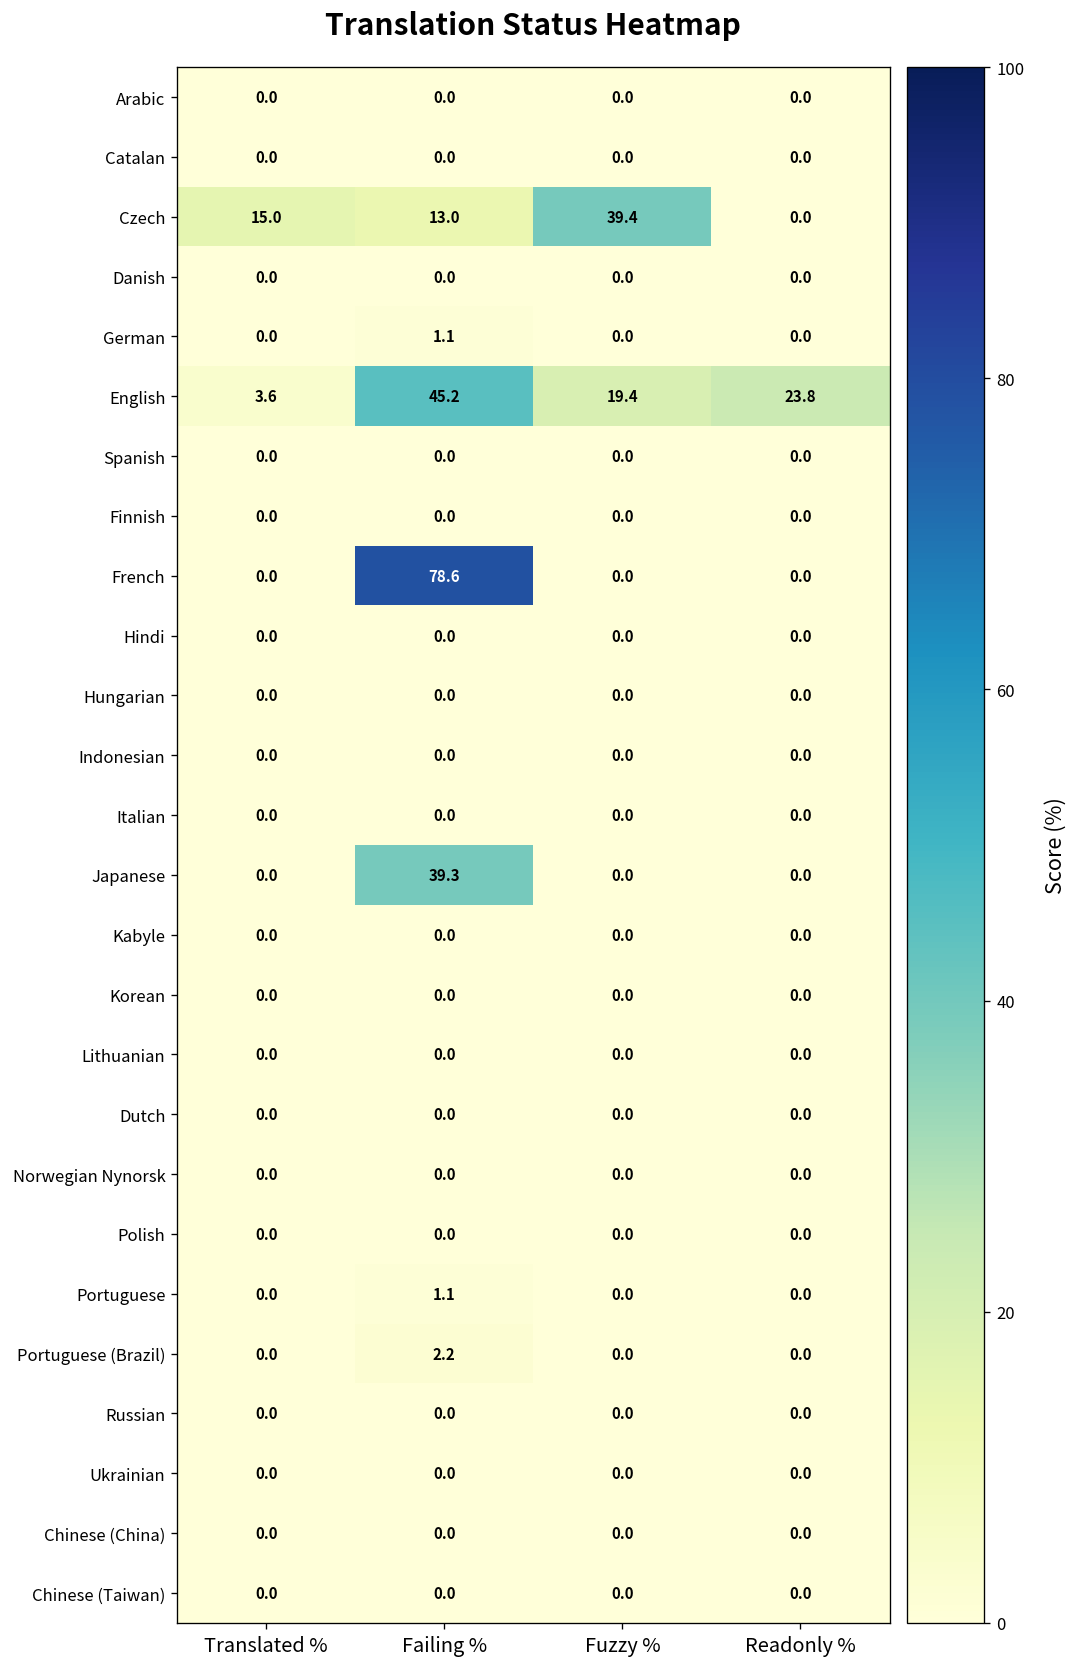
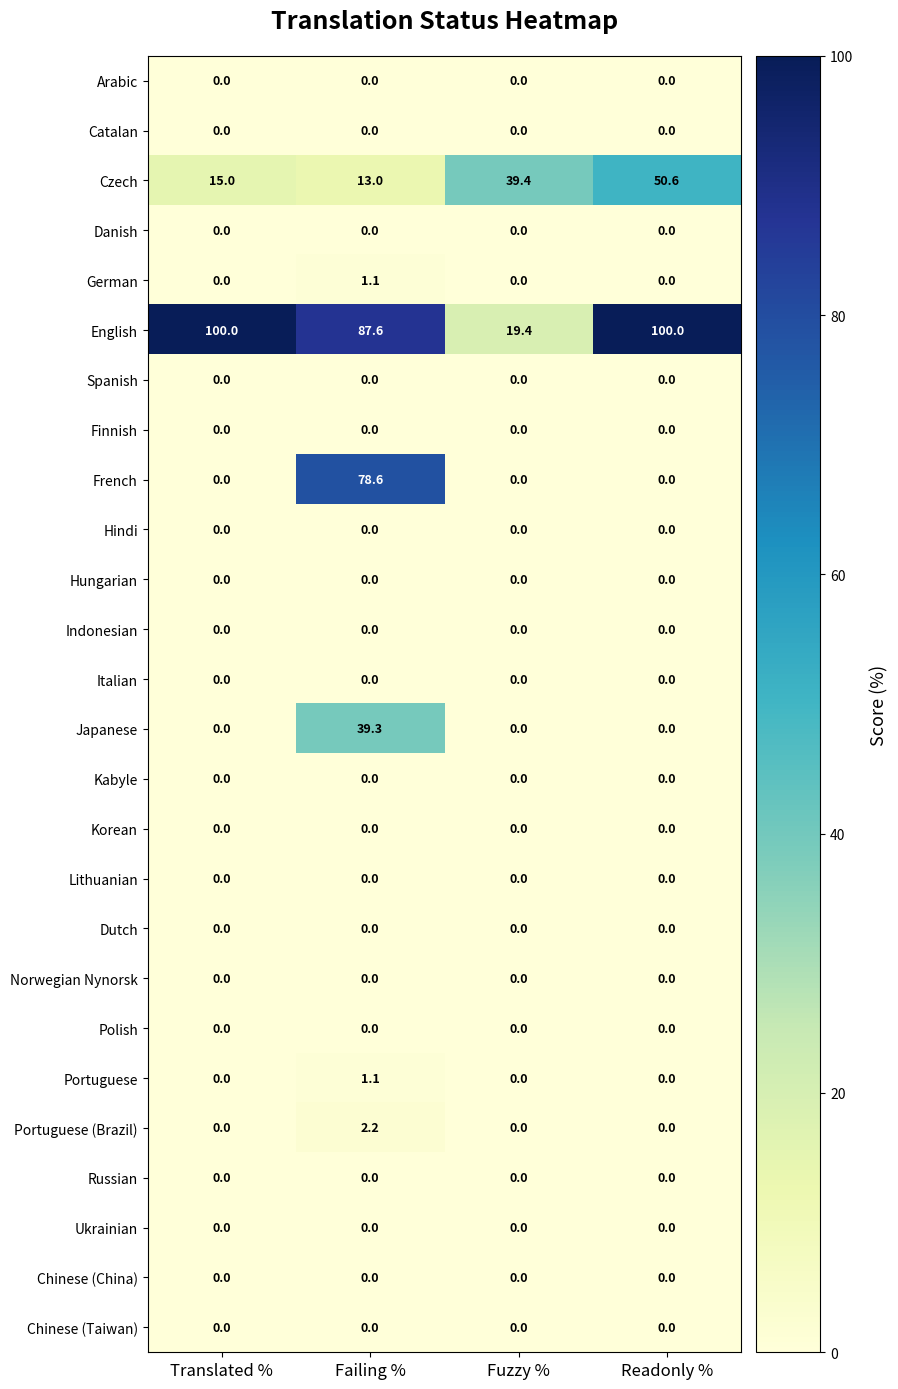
  {
    "Arabic": {
      "Translated %": 0.0,
      "Failing %": 0.0,
      "Fuzzy %": 0.0,
      "Readonly %": 0.0
    },
    "Catalan": {
      "Translated %": 0.0,
      "Failing %": 0.0,
      "Fuzzy %": 0.0,
      "Readonly %": 0.0
    },
    "Czech": {
      "Translated %": 15.0,
      "Failing %": 13.0,
      "Fuzzy %": 39.4,
-     "Readonly %": 0.0
+     "Readonly %": 50.6
    },
    "Danish": {
      "Translated %": 0.0,
      "Failing %": 0.0,
      "Fuzzy %": 0.0,
      "Readonly %": 0.0
    },
    "German": {
      "Translated %": 0.0,
      "Failing %": 1.1,
      "Fuzzy %": 0.0,
      "Readonly %": 0.0
    },
    "English": {
-     "Translated %": 3.6,
-     "Failing %": 45.2,
+     "Translated %": 100.0,
+     "Failing %": 87.6,
      "Fuzzy %": 19.4,
-     "Readonly %": 23.8
+     "Readonly %": 100.0
    },
    "Spanish": {
      "Translated %": 0.0,
      "Failing %": 0.0,
      "Fuzzy %": 0.0,
      "Readonly %": 0.0
    },
    "Finnish": {
      "Translated %": 0.0,
      "Failing %": 0.0,
      "Fuzzy %": 0.0,
      "Readonly %": 0.0
    },
    "French": {
      "Translated %": 0.0,
      "Failing %": 78.6,
      "Fuzzy %": 0.0,
      "Readonly %": 0.0
    },
    "Hindi": {
      "Translated %": 0.0,
      "Failing %": 0.0,
      "Fuzzy %": 0.0,
      "Readonly %": 0.0
    },
    "Hungarian": {
      "Translated %": 0.0,
      "Failing %": 0.0,
      "Fuzzy %": 0.0,
      "Readonly %": 0.0
    },
    "Indonesian": {
      "Translated %": 0.0,
      "Failing %": 0.0,
      "Fuzzy %": 0.0,
      "Readonly %": 0.0
    },
    "Italian": {
      "Translated %": 0.0,
      "Failing %": 0.0,
      "Fuzzy %": 0.0,
      "Readonly %": 0.0
    },
    "Japanese": {
      "Translated %": 0.0,
      "Failing %": 39.3,
      "Fuzzy %": 0.0,
      "Readonly %": 0.0
    },
    "Kabyle": {
      "Translated %": 0.0,
      "Failing %": 0.0,
      "Fuzzy %": 0.0,
      "Readonly %": 0.0
    },
    "Korean": {
      "Translated %": 0.0,
      "Failing %": 0.0,
      "Fuzzy %": 0.0,
      "Readonly %": 0.0
    },
    "Lithuanian": {
      "Translated %": 0.0,
      "Failing %": 0.0,
      "Fuzzy %": 0.0,
      "Readonly %": 0.0
    },
    "Dutch": {
      "Translated %": 0.0,
      "Failing %": 0.0,
      "Fuzzy %": 0.0,
      "Readonly %": 0.0
    },
    "Norwegian Nynorsk": {
      "Translated %": 0.0,
      "Failing %": 0.0,
      "Fuzzy %": 0.0,
      "Readonly %": 0.0
    },
    "Polish": {
      "Translated %": 0.0,
      "Failing %": 0.0,
      "Fuzzy %": 0.0,
      "Readonly %": 0.0
    },
    "Portuguese": {
      "Translated %": 0.0,
      "Failing %": 1.1,
      "Fuzzy %": 0.0,
      "Readonly %": 0.0
    },
    "Portuguese (Brazil)": {
      "Translated %": 0.0,
      "Failing %": 2.2,
      "Fuzzy %": 0.0,
      "Readonly %": 0.0
    },
    "Russian": {
      "Translated %": 0.0,
      "Failing %": 0.0,
      "Fuzzy %": 0.0,
      "Readonly %": 0.0
    },
    "Ukrainian": {
      "Translated %": 0.0,
      "Failing %": 0.0,
      "Fuzzy %": 0.0,
      "Readonly %": 0.0
    },
    "Chinese (China)": {
      "Translated %": 0.0,
      "Failing %": 0.0,
      "Fuzzy %": 0.0,
      "Readonly %": 0.0
    },
    "Chinese (Taiwan)": {
      "Translated %": 0.0,
      "Failing %": 0.0,
      "Fuzzy %": 0.0,
      "Readonly %": 0.0
    }
  }
